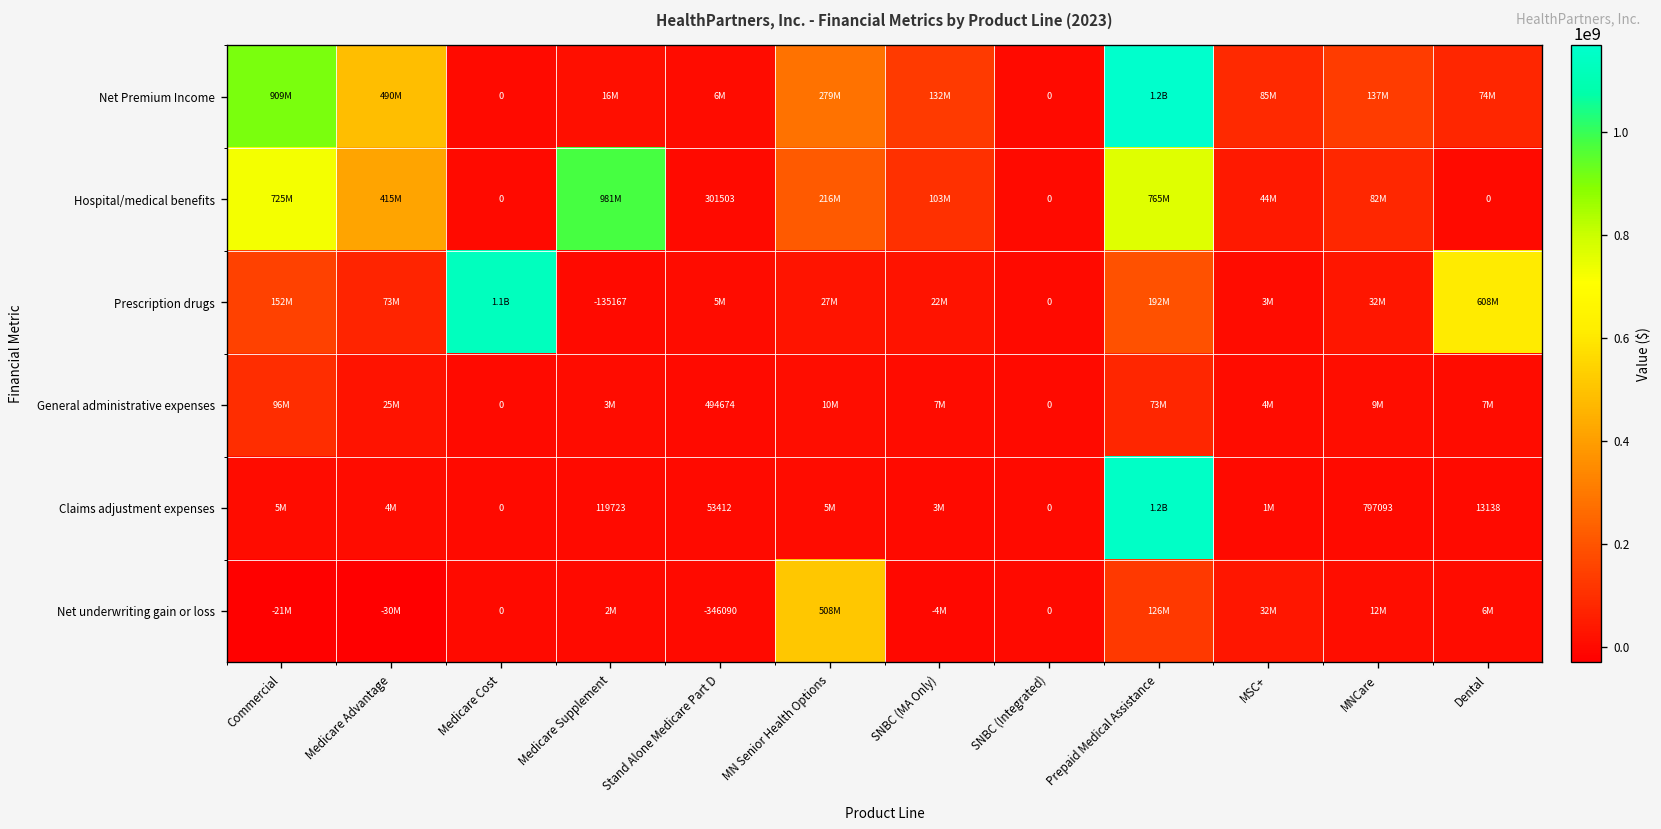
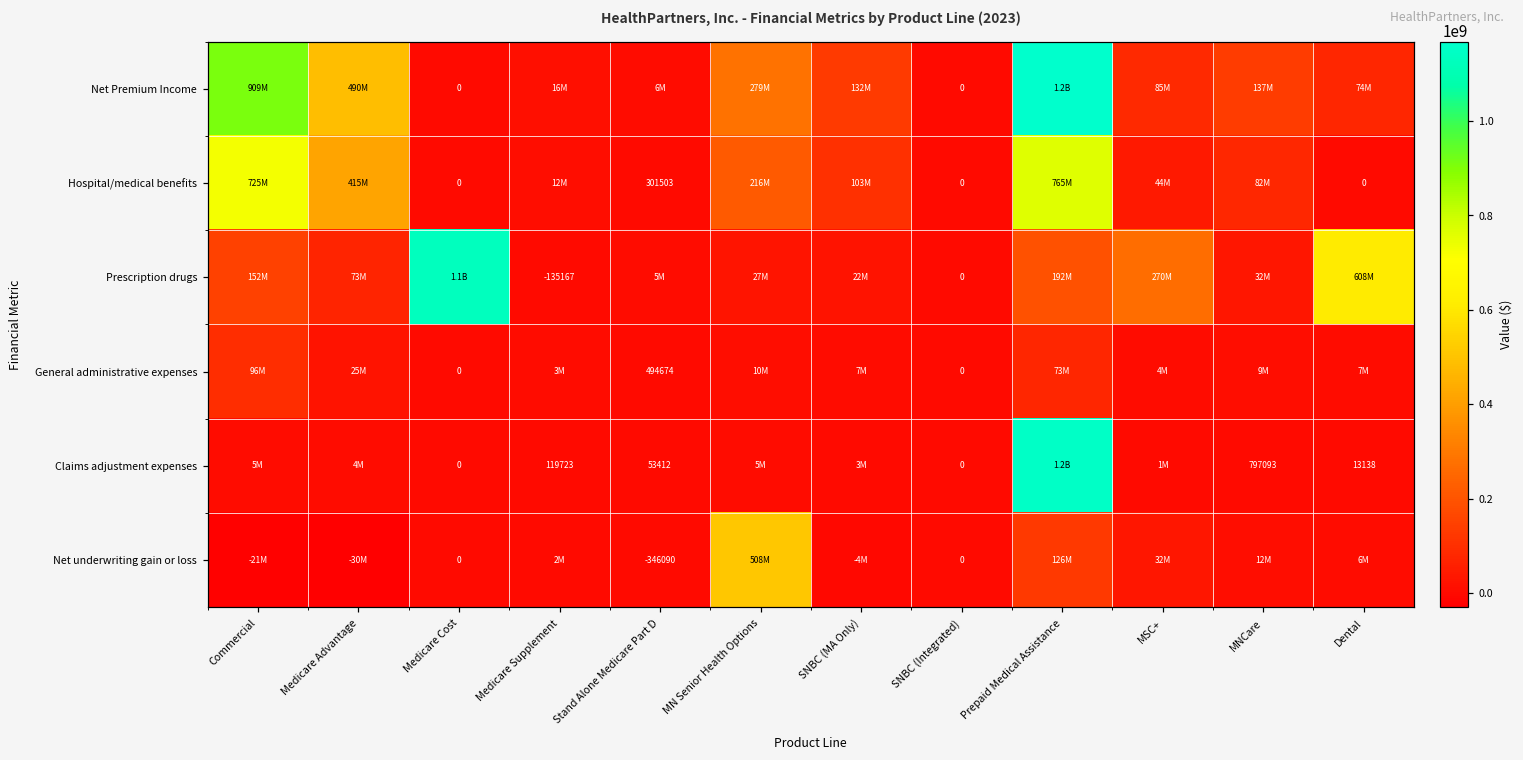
  {
    "Net Premium Income": {
      "Commercial": "909M",
      "Medicare Advantage": "490M",
      "Medicare Cost": "0",
      "Medicare Supplement": "16M",
      "Stand Alone Medicare Part D": "6M",
      "MN Senior Health Options": "279M",
      "SNBC (MA Only)": "132M",
      "SNBC (Integrated)": "0",
      "Prepaid Medical Assistance": "1.2B",
      "MSC+": "85M",
      "MNCare": "137M",
      "Dental": "74M"
    },
    "Hospital/medical benefits": {
      "Commercial": "725M",
      "Medicare Advantage": "415M",
      "Medicare Cost": "0",
-     "Medicare Supplement": "981M",
+     "Medicare Supplement": "12M",
      "Stand Alone Medicare Part D": "301503",
      "MN Senior Health Options": "216M",
      "SNBC (MA Only)": "103M",
      "SNBC (Integrated)": "0",
      "Prepaid Medical Assistance": "765M",
      "MSC+": "44M",
      "MNCare": "82M",
      "Dental": "0"
    },
    "Prescription drugs": {
      "Commercial": "152M",
      "Medicare Advantage": "73M",
      "Medicare Cost": "1.1B",
      "Medicare Supplement": "-135167",
      "Stand Alone Medicare Part D": "5M",
      "MN Senior Health Options": "27M",
      "SNBC (MA Only)": "22M",
      "SNBC (Integrated)": "0",
      "Prepaid Medical Assistance": "192M",
-     "MSC+": "3M",
+     "MSC+": "270M",
      "MNCare": "32M",
      "Dental": "608M"
    },
    "General administrative expenses": {
      "Commercial": "96M",
      "Medicare Advantage": "25M",
      "Medicare Cost": "0",
      "Medicare Supplement": "3M",
      "Stand Alone Medicare Part D": "494674",
      "MN Senior Health Options": "10M",
      "SNBC (MA Only)": "7M",
      "SNBC (Integrated)": "0",
      "Prepaid Medical Assistance": "73M",
      "MSC+": "4M",
      "MNCare": "9M",
      "Dental": "7M"
    },
    "Claims adjustment expenses": {
      "Commercial": "5M",
      "Medicare Advantage": "4M",
      "Medicare Cost": "0",
      "Medicare Supplement": "119723",
      "Stand Alone Medicare Part D": "53412",
      "MN Senior Health Options": "5M",
      "SNBC (MA Only)": "3M",
      "SNBC (Integrated)": "0",
      "Prepaid Medical Assistance": "1.2B",
      "MSC+": "1M",
      "MNCare": "797093",
      "Dental": "13138"
    },
    "Net underwriting gain or loss": {
      "Commercial": "-21M",
      "Medicare Advantage": "-30M",
      "Medicare Cost": "0",
      "Medicare Supplement": "2M",
      "Stand Alone Medicare Part D": "-346090",
      "MN Senior Health Options": "508M",
      "SNBC (MA Only)": "-4M",
      "SNBC (Integrated)": "0",
      "Prepaid Medical Assistance": "126M",
      "MSC+": "32M",
      "MNCare": "12M",
      "Dental": "6M"
    }
  }
